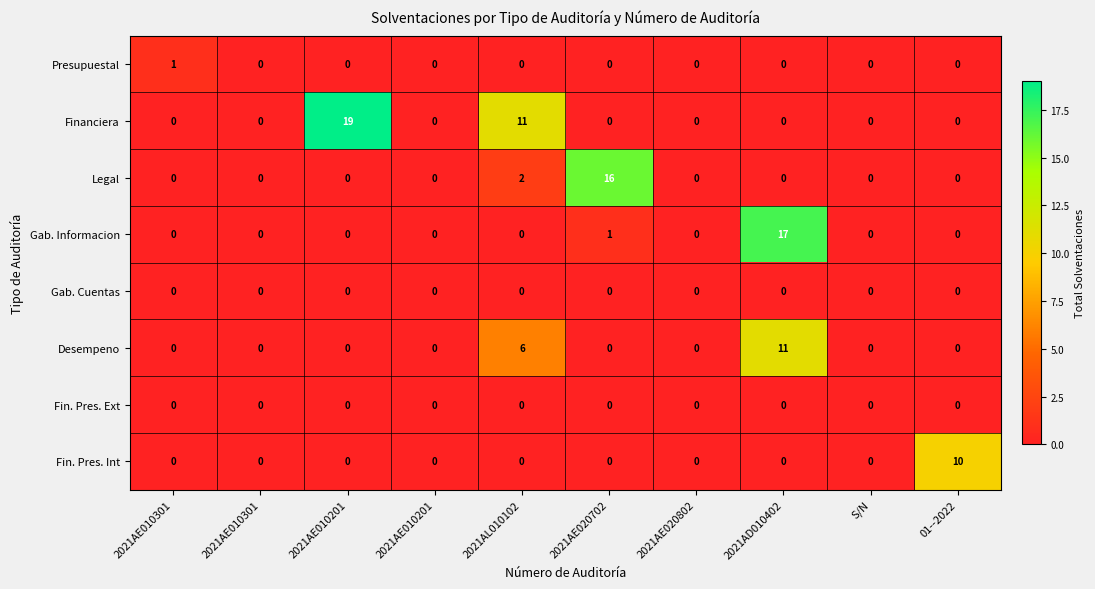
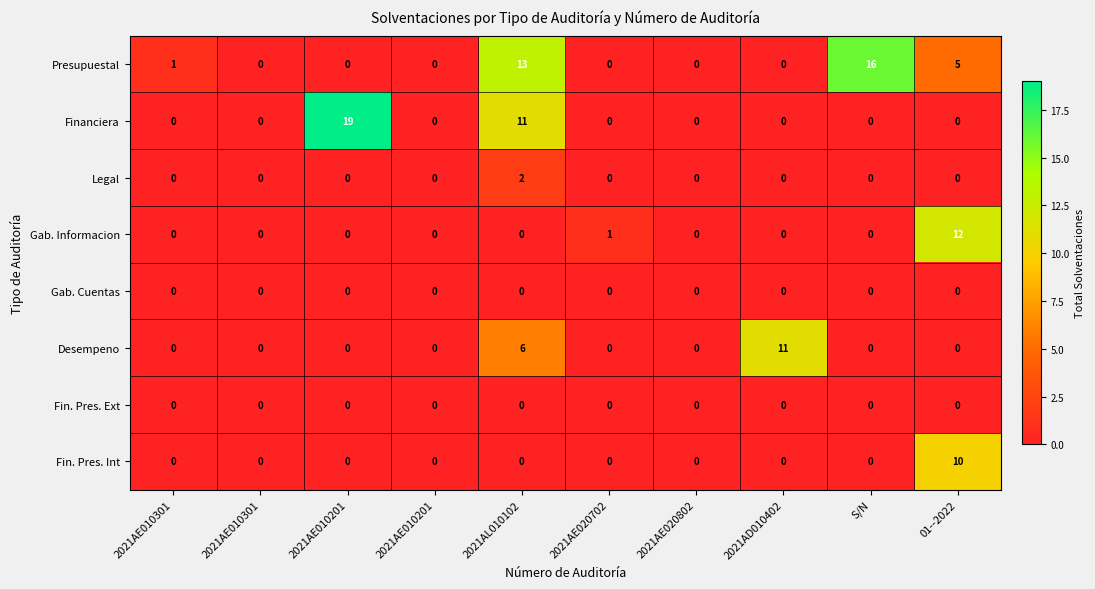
  {
    "Presupuestal": {
-     "2021AL010102": 0,
+     "2021AL010102": 13,
      "2021AE020702": 0,
      "2021AE020802": 0,
      "2021AD010402": 0,
-     "S/N": 0,
-     "01--2022": 0
+     "S/N": 16,
+     "01--2022": 5
    },
    "Financiera": {
      "2021AL010102": 11,
      "2021AE020702": 0,
      "2021AE020802": 0,
      "2021AD010402": 0,
      "S/N": 0,
      "01--2022": 0
    },
    "Legal": {
      "2021AL010102": 2,
-     "2021AE020702": 16,
+     "2021AE020702": 0,
      "2021AE020802": 0,
      "2021AD010402": 0,
      "S/N": 0,
      "01--2022": 0
    },
    "Gab. Informacion": {
      "2021AL010102": 0,
      "2021AE020702": 1,
      "2021AE020802": 0,
-     "2021AD010402": 17,
+     "2021AD010402": 0,
      "S/N": 0,
-     "01--2022": 0
+     "01--2022": 12
    },
    "Gab. Cuentas": {
      "2021AL010102": 0,
      "2021AE020702": 0,
      "2021AE020802": 0,
      "2021AD010402": 0,
      "S/N": 0,
      "01--2022": 0
    },
    "Desempeno": {
      "2021AL010102": 6,
      "2021AE020702": 0,
      "2021AE020802": 0,
      "2021AD010402": 11,
      "S/N": 0,
      "01--2022": 0
    },
    "Fin. Pres. Ext": {
      "2021AL010102": 0,
      "2021AE020702": 0,
      "2021AE020802": 0,
      "2021AD010402": 0,
      "S/N": 0,
      "01--2022": 0
    },
    "Fin. Pres. Int": {
      "2021AL010102": 0,
      "2021AE020702": 0,
      "2021AE020802": 0,
      "2021AD010402": 0,
      "S/N": 0,
      "01--2022": 10
    }
  }
